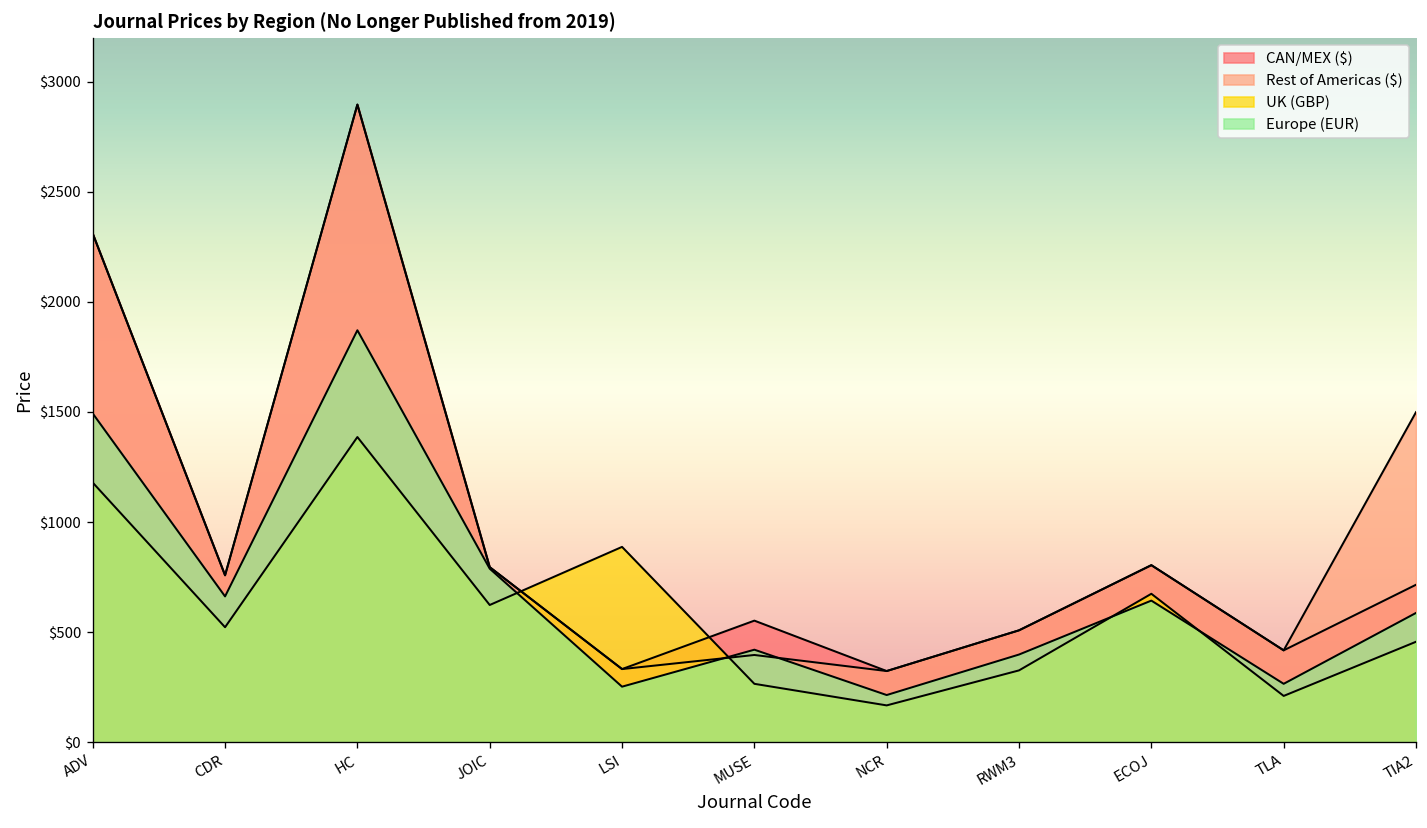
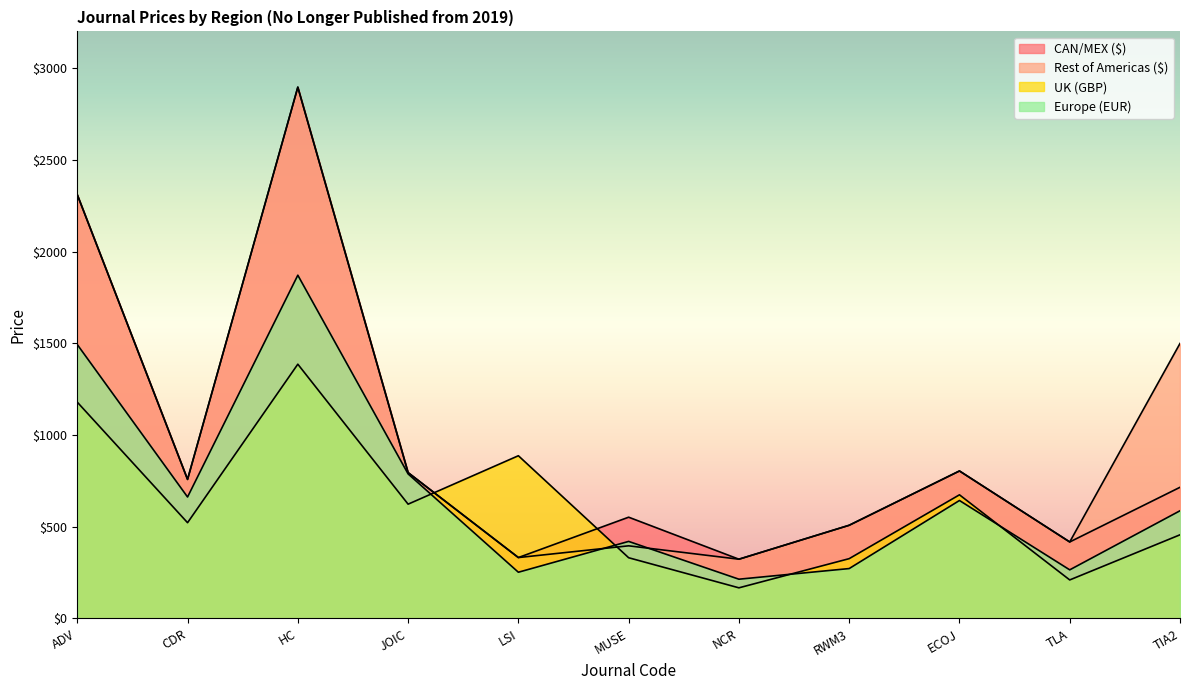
  {
    "UK (GBP)": {
      "ADV": "$1180",
      "CDR": "$520",
      "HC": "$1390",
      "JOIC": "$620",
      "LSI": "$890",
-     "MUSE": "$270",
+     "MUSE": "$330",
      "NCR": "$170",
      "RWM3": "$330",
      "ECOJ": "$670",
      "TLA": "$210",
      "TIA2": "$460"
    },
    "Europe (EUR)": {
      "ADV": "$1490",
      "CDR": "$660",
      "HC": "$1870",
      "LSI": "$250",
      "MUSE": "$420",
      "NCR": "$210",
-     "RWM3": "$400",
+     "RWM3": "$270",
      "ECOJ": "$640",
      "TLA": "$270",
      "TIA2": "$590"
    }
  }
